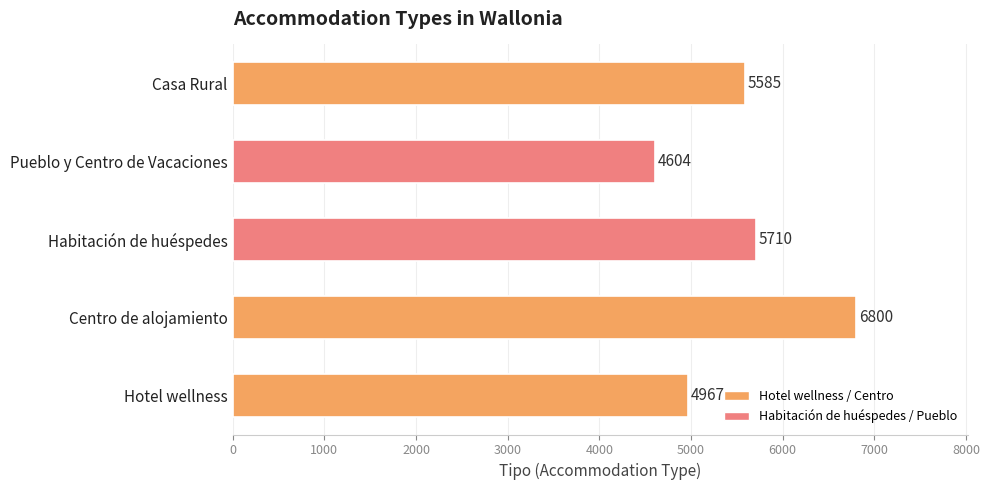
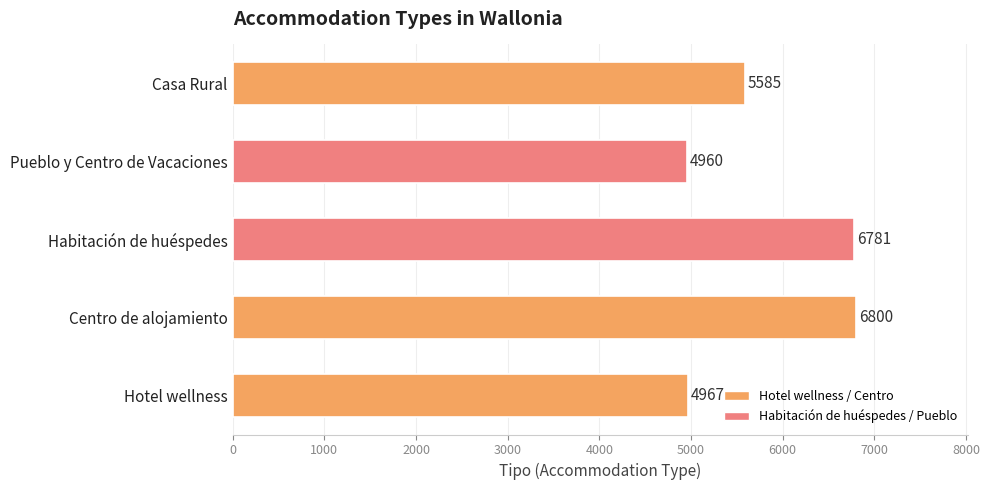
  {
    "Casa Rural": 5585,
-   "Pueblo y Centro de Vacaciones": 4604,
-   "Habitación de huéspedes": 5710,
+   "Pueblo y Centro de Vacaciones": 4960,
+   "Habitación de huéspedes": 6781,
    "Centro de alojamiento": 6800,
    "Hotel wellness": 4967
  }
